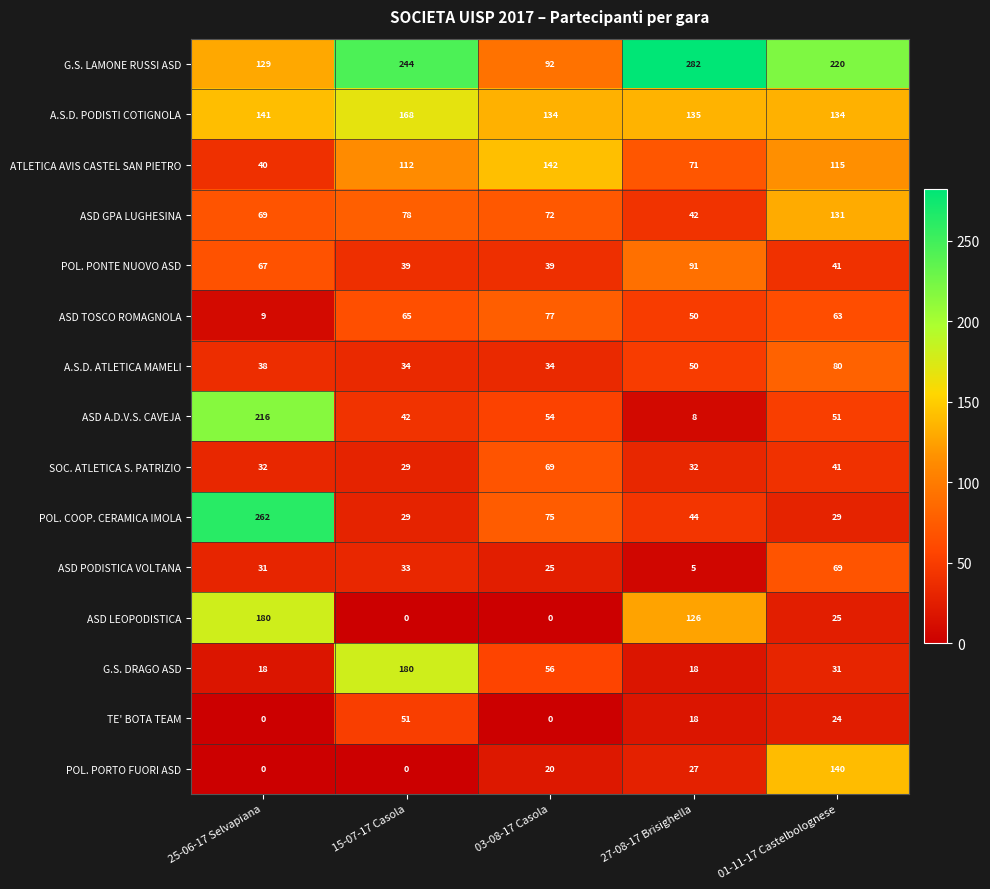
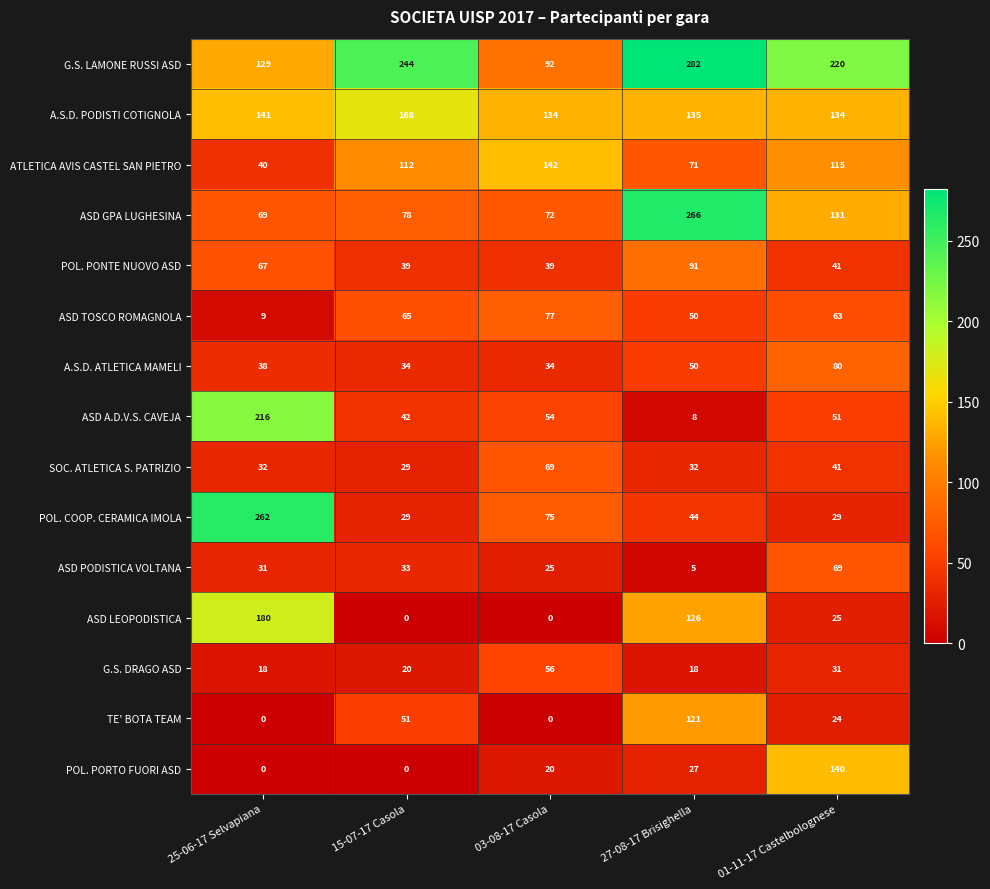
  {
    "G.S. LAMONE RUSSI ASD": {
      "25-06-17 Selvapiana": 129,
      "15-07-17 Casola": 244,
      "03-08-17 Casola": 92,
      "27-08-17 Brisighella": 282,
      "01-11-17 Castelbolognese": 220
    },
    "A.S.D. PODISTI COTIGNOLA": {
      "25-06-17 Selvapiana": 141,
      "15-07-17 Casola": 168,
      "03-08-17 Casola": 134,
      "27-08-17 Brisighella": 135,
      "01-11-17 Castelbolognese": 134
    },
    "ATLETICA AVIS CASTEL SAN PIETRO": {
      "25-06-17 Selvapiana": 40,
      "15-07-17 Casola": 112,
      "03-08-17 Casola": 142,
      "27-08-17 Brisighella": 71,
      "01-11-17 Castelbolognese": 115
    },
    "ASD GPA LUGHESINA": {
      "25-06-17 Selvapiana": 69,
      "15-07-17 Casola": 78,
      "03-08-17 Casola": 72,
-     "27-08-17 Brisighella": 42,
+     "27-08-17 Brisighella": 266,
      "01-11-17 Castelbolognese": 131
    },
    "POL. PONTE NUOVO ASD": {
      "25-06-17 Selvapiana": 67,
      "15-07-17 Casola": 39,
      "03-08-17 Casola": 39,
      "27-08-17 Brisighella": 91,
      "01-11-17 Castelbolognese": 41
    },
    "ASD TOSCO ROMAGNOLA": {
      "25-06-17 Selvapiana": 9,
      "15-07-17 Casola": 65,
      "03-08-17 Casola": 77,
      "27-08-17 Brisighella": 50,
      "01-11-17 Castelbolognese": 63
    },
    "A.S.D. ATLETICA MAMELI": {
      "25-06-17 Selvapiana": 38,
      "15-07-17 Casola": 34,
      "03-08-17 Casola": 34,
      "27-08-17 Brisighella": 50,
      "01-11-17 Castelbolognese": 80
    },
    "ASD A.D.V.S. CAVEJA": {
      "25-06-17 Selvapiana": 216,
      "15-07-17 Casola": 42,
      "03-08-17 Casola": 54,
      "27-08-17 Brisighella": 8,
      "01-11-17 Castelbolognese": 51
    },
    "SOC. ATLETICA S. PATRIZIO": {
      "25-06-17 Selvapiana": 32,
      "15-07-17 Casola": 29,
      "03-08-17 Casola": 69,
      "27-08-17 Brisighella": 32,
      "01-11-17 Castelbolognese": 41
    },
    "POL. COOP. CERAMICA IMOLA": {
      "25-06-17 Selvapiana": 262,
      "15-07-17 Casola": 29,
      "03-08-17 Casola": 75,
      "27-08-17 Brisighella": 44,
      "01-11-17 Castelbolognese": 29
    },
    "ASD PODISTICA VOLTANA": {
      "25-06-17 Selvapiana": 31,
      "15-07-17 Casola": 33,
      "03-08-17 Casola": 25,
      "27-08-17 Brisighella": 5,
      "01-11-17 Castelbolognese": 69
    },
    "ASD LEOPODISTICA": {
      "25-06-17 Selvapiana": 180,
      "15-07-17 Casola": 0,
      "03-08-17 Casola": 0,
      "27-08-17 Brisighella": 126,
      "01-11-17 Castelbolognese": 25
    },
    "G.S. DRAGO ASD": {
      "25-06-17 Selvapiana": 18,
-     "15-07-17 Casola": 180,
+     "15-07-17 Casola": 20,
      "03-08-17 Casola": 56,
      "27-08-17 Brisighella": 18,
      "01-11-17 Castelbolognese": 31
    },
    "TE' BOTA TEAM": {
      "25-06-17 Selvapiana": 0,
      "15-07-17 Casola": 51,
      "03-08-17 Casola": 0,
-     "27-08-17 Brisighella": 18,
+     "27-08-17 Brisighella": 121,
      "01-11-17 Castelbolognese": 24
    },
    "POL. PORTO FUORI ASD": {
      "25-06-17 Selvapiana": 0,
      "15-07-17 Casola": 0,
      "03-08-17 Casola": 20,
      "27-08-17 Brisighella": 27,
      "01-11-17 Castelbolognese": 140
    }
  }
